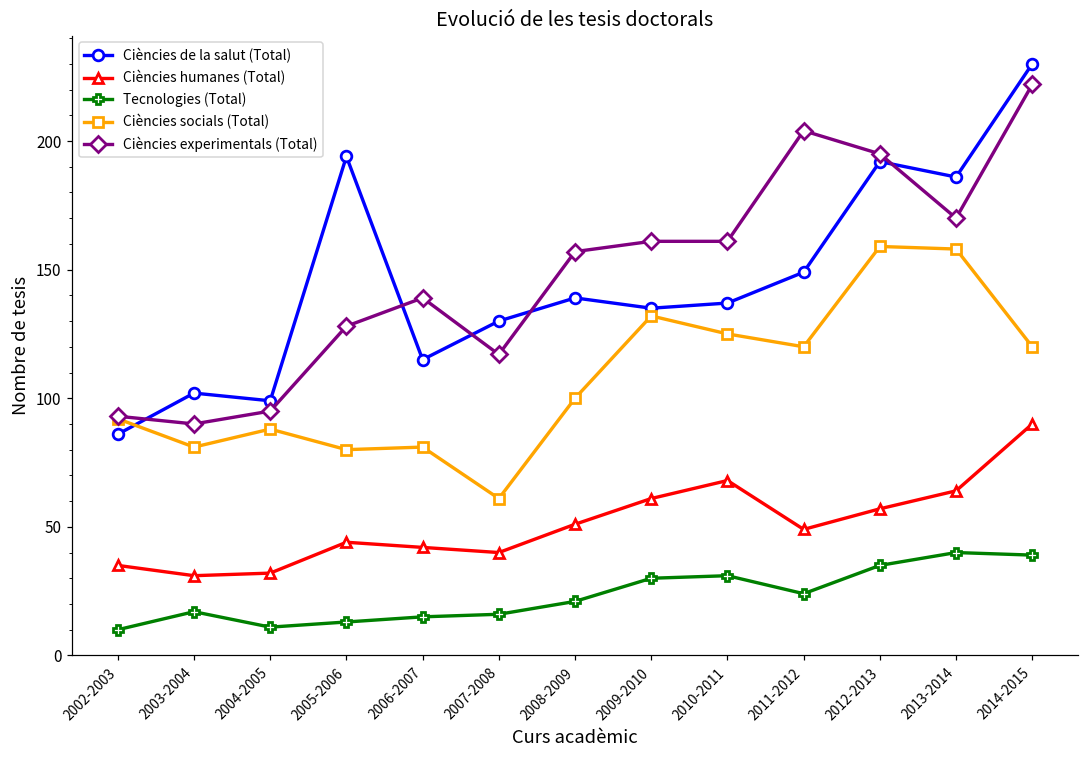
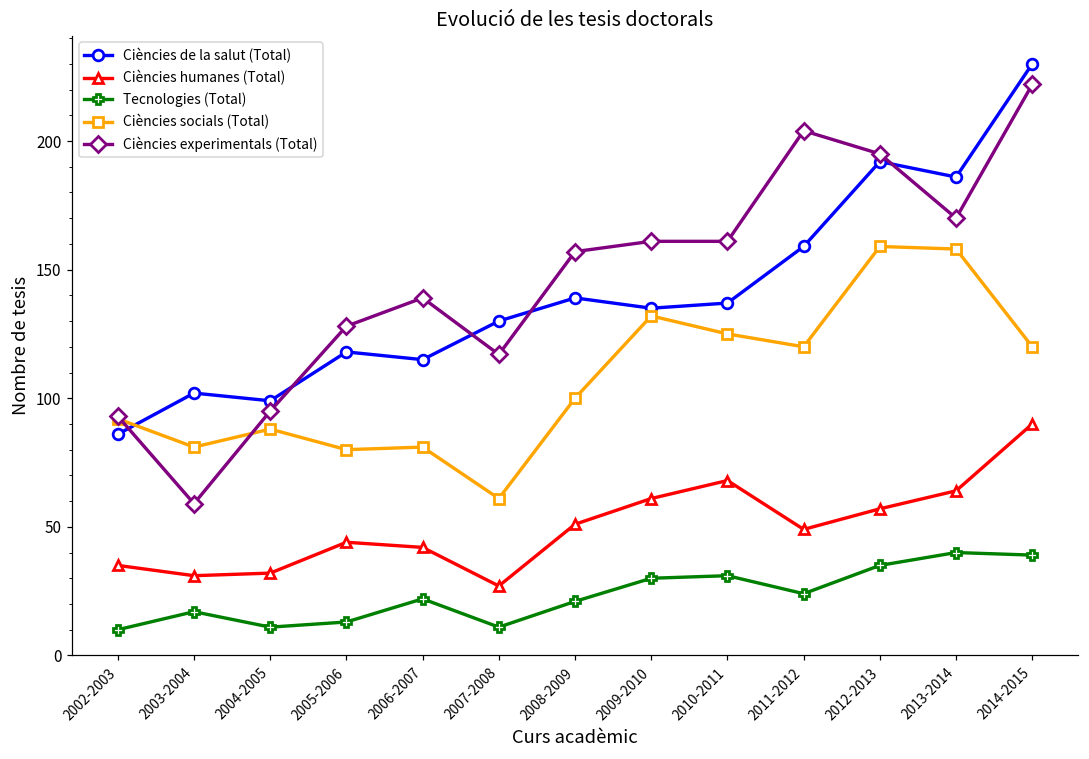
  {
    "Ciències de la salut (Total)": {
      "2002-2003": 86,
      "2003-2004": 102,
      "2004-2005": 99,
-     "2005-2006": 194,
+     "2005-2006": 118,
      "2006-2007": 115,
      "2007-2008": 130,
      "2008-2009": 139,
      "2009-2010": 135,
      "2010-2011": 137,
-     "2011-2012": 149,
+     "2011-2012": 159,
      "2012-2013": 192,
      "2013-2014": 186,
      "2014-2015": 230
    },
    "Ciències humanes (Total)": {
      "2002-2003": 35,
      "2003-2004": 31,
      "2004-2005": 32,
      "2005-2006": 44,
      "2006-2007": 42,
-     "2007-2008": 40,
+     "2007-2008": 27,
      "2008-2009": 51,
      "2009-2010": 61,
      "2010-2011": 68,
      "2011-2012": 49,
      "2012-2013": 57,
      "2013-2014": 64,
      "2014-2015": 90
    },
    "Tecnologies (Total)": {
      "2002-2003": 10,
      "2003-2004": 17,
      "2004-2005": 11,
      "2005-2006": 13,
-     "2006-2007": 15,
-     "2007-2008": 16,
+     "2006-2007": 22,
+     "2007-2008": 11,
      "2008-2009": 21,
      "2009-2010": 30,
      "2010-2011": 31,
      "2011-2012": 24,
      "2012-2013": 35,
      "2013-2014": 40,
      "2014-2015": 39
    },
    "Ciències socials (Total)": {
      "2003-2004": 81,
      "2004-2005": 88,
      "2005-2006": 80,
      "2006-2007": 81,
      "2007-2008": 61,
      "2008-2009": 100,
      "2009-2010": 132,
      "2010-2011": 125,
      "2011-2012": 120,
      "2012-2013": 159,
      "2013-2014": 158,
      "2014-2015": 120
    },
    "Ciències experimentals (Total)": {
-     "2003-2004": 90,
+     "2003-2004": 59,
      "2004-2005": 95,
      "2005-2006": 128,
      "2006-2007": 139,
      "2007-2008": 117,
      "2008-2009": 157,
      "2009-2010": 161,
      "2010-2011": 161,
      "2011-2012": 204,
      "2012-2013": 195,
      "2013-2014": 170,
      "2014-2015": 222
    }
  }
